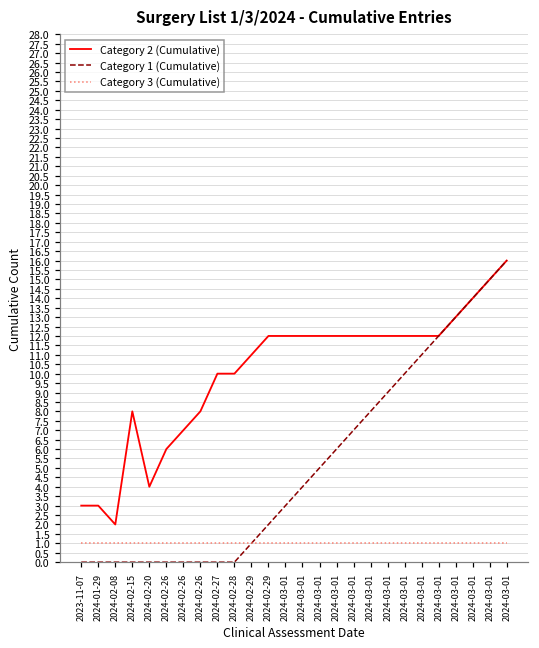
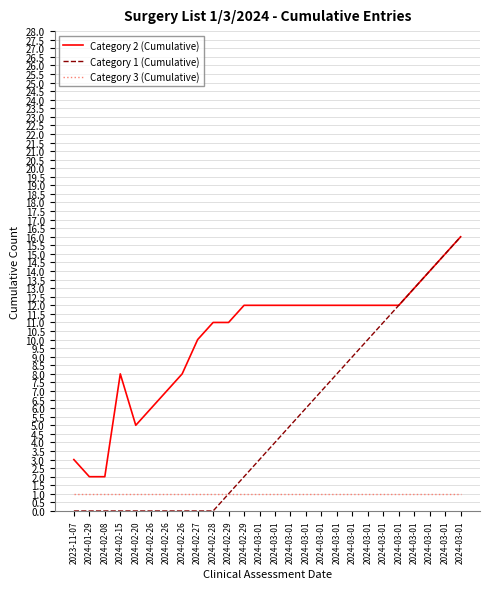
  {
    "Category 2 (Cumulative)": {
      "2023-11-07": 3,
-     "2024-01-29": 3,
+     "2024-01-29": 2,
      "2024-02-08": 2,
      "2024-02-15": 8,
-     "2024-02-20": 4,
+     "2024-02-20": 5,
      "2024-02-27": 10,
-     "2024-02-28": 10
+     "2024-02-28": 11
    },
    "Category 1 (Cumulative)": {
      "2023-11-07": 0,
      "2024-01-29": 0,
      "2024-02-08": 0,
      "2024-02-15": 0,
      "2024-02-20": 0,
      "2024-02-27": 0,
      "2024-02-28": 0
    },
    "Category 3 (Cumulative)": {
      "2023-11-07": 1,
      "2024-01-29": 1,
      "2024-02-08": 1,
      "2024-02-15": 1,
      "2024-02-20": 1,
      "2024-02-27": 1,
      "2024-02-28": 1
    }
  }
